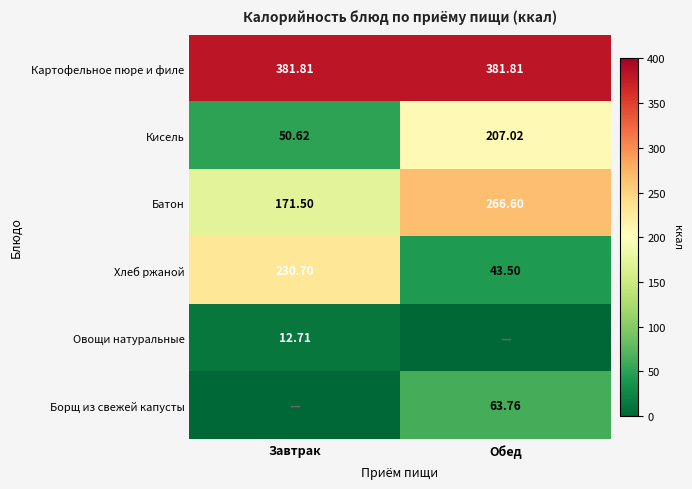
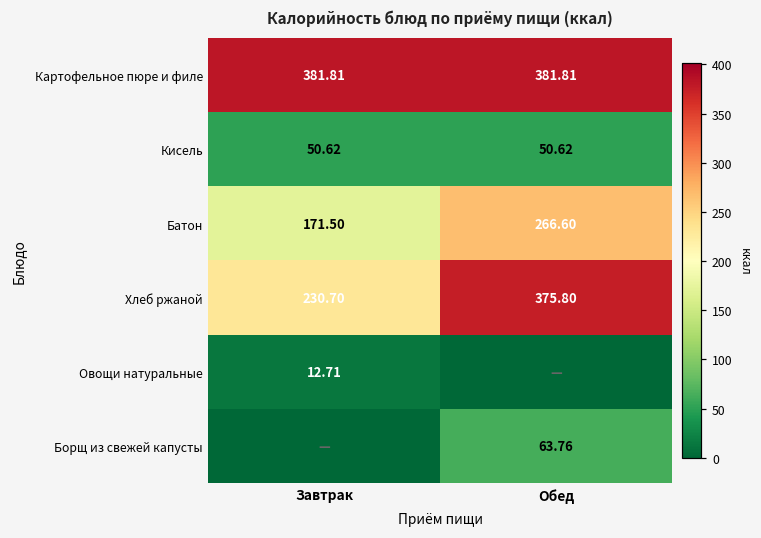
  {
    "Картофельное пюре и филе": {
      "Завтрак": 381.81,
      "Обед": 381.81
    },
    "Кисель": {
      "Завтрак": 50.62,
-     "Обед": 207.02
+     "Обед": 50.62
    },
    "Батон": {
      "Завтрак": 171.50,
      "Обед": 266.60
    },
    "Хлеб ржаной": {
      "Завтрак": 230.70,
-     "Обед": 43.50
+     "Обед": 375.80
    },
    "Овощи натуральные": {
      "Завтрак": 12.71
    },
    "Борщ из свежей капусты": {
      "Обед": 63.76
    }
  }
